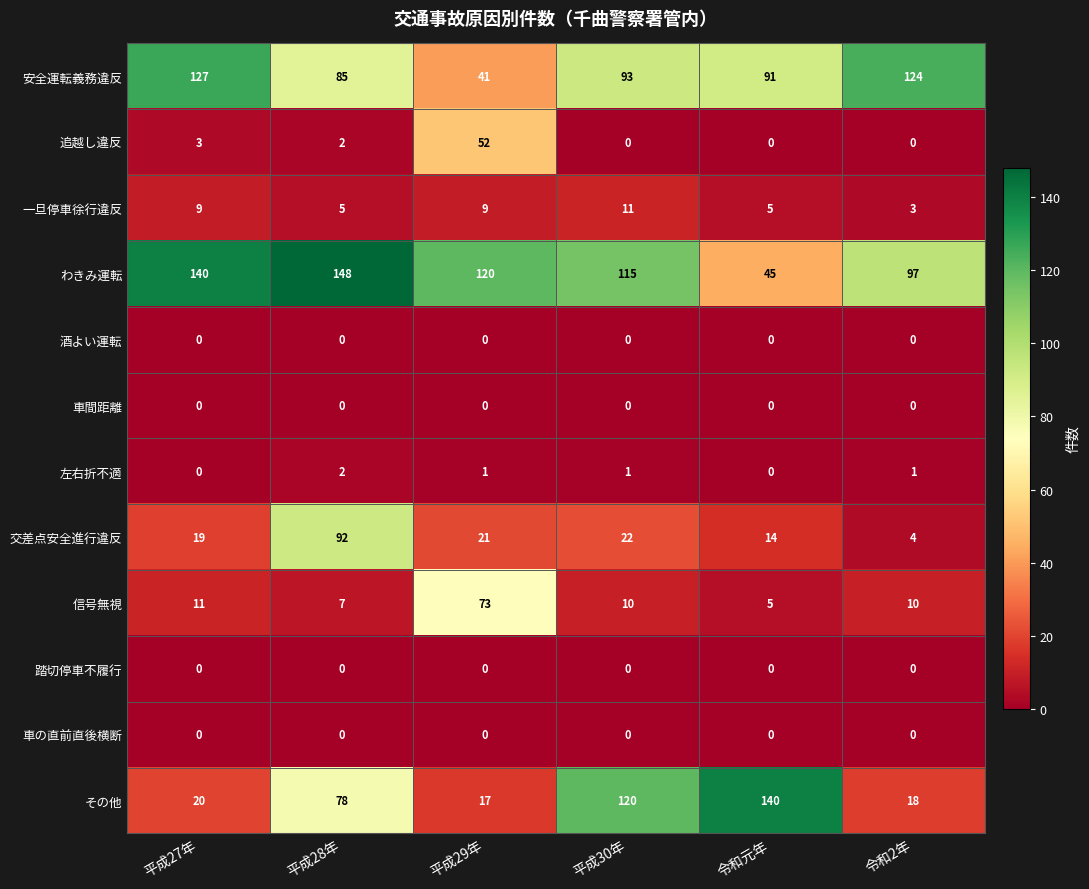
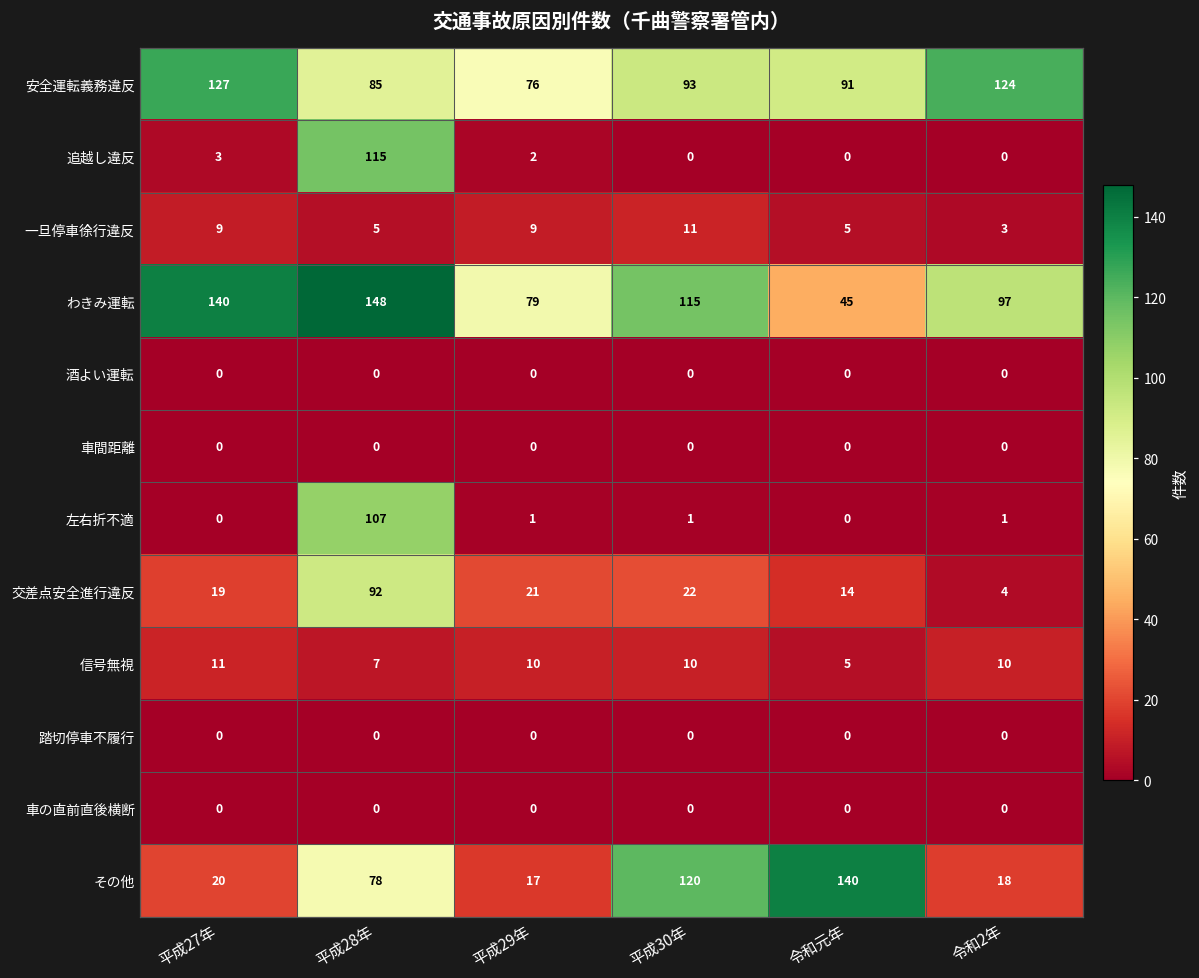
  {
    "安全運転義務違反": {
      "平成27年": 127,
      "平成28年": 85,
-     "平成29年": 41,
+     "平成29年": 76,
      "平成30年": 93,
      "令和元年": 91,
      "令和2年": 124
    },
    "追越し違反": {
      "平成27年": 3,
-     "平成28年": 2,
-     "平成29年": 52,
+     "平成28年": 115,
+     "平成29年": 2,
      "平成30年": 0,
      "令和元年": 0,
      "令和2年": 0
    },
    "一旦停車徐行違反": {
      "平成27年": 9,
      "平成28年": 5,
      "平成29年": 9,
      "平成30年": 11,
      "令和元年": 5,
      "令和2年": 3
    },
    "わきみ運転": {
      "平成27年": 140,
      "平成28年": 148,
-     "平成29年": 120,
+     "平成29年": 79,
      "平成30年": 115,
      "令和元年": 45,
      "令和2年": 97
    },
    "酒よい運転": {
      "平成27年": 0,
      "平成28年": 0,
      "平成29年": 0,
      "平成30年": 0,
      "令和元年": 0,
      "令和2年": 0
    },
    "車間距離": {
      "平成27年": 0,
      "平成28年": 0,
      "平成29年": 0,
      "平成30年": 0,
      "令和元年": 0,
      "令和2年": 0
    },
    "左右折不適": {
      "平成27年": 0,
-     "平成28年": 2,
+     "平成28年": 107,
      "平成29年": 1,
      "平成30年": 1,
      "令和元年": 0,
      "令和2年": 1
    },
    "交差点安全進行違反": {
      "平成27年": 19,
      "平成28年": 92,
      "平成29年": 21,
      "平成30年": 22,
      "令和元年": 14,
      "令和2年": 4
    },
    "信号無視": {
      "平成27年": 11,
      "平成28年": 7,
-     "平成29年": 73,
+     "平成29年": 10,
      "平成30年": 10,
      "令和元年": 5,
      "令和2年": 10
    },
    "踏切停車不履行": {
      "平成27年": 0,
      "平成28年": 0,
      "平成29年": 0,
      "平成30年": 0,
      "令和元年": 0,
      "令和2年": 0
    },
    "車の直前直後横断": {
      "平成27年": 0,
      "平成28年": 0,
      "平成29年": 0,
      "平成30年": 0,
      "令和元年": 0,
      "令和2年": 0
    },
    "その他": {
      "平成27年": 20,
      "平成28年": 78,
      "平成29年": 17,
      "平成30年": 120,
      "令和元年": 140,
      "令和2年": 18
    }
  }
